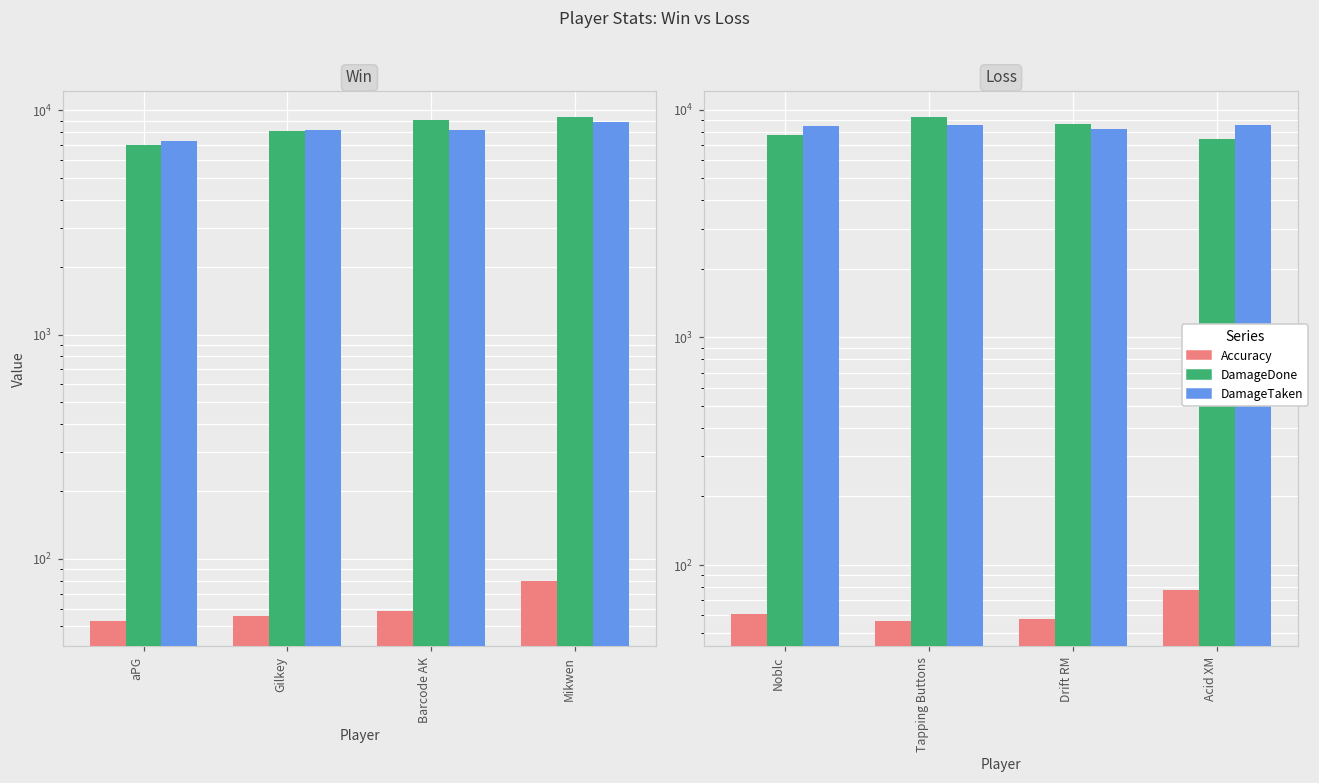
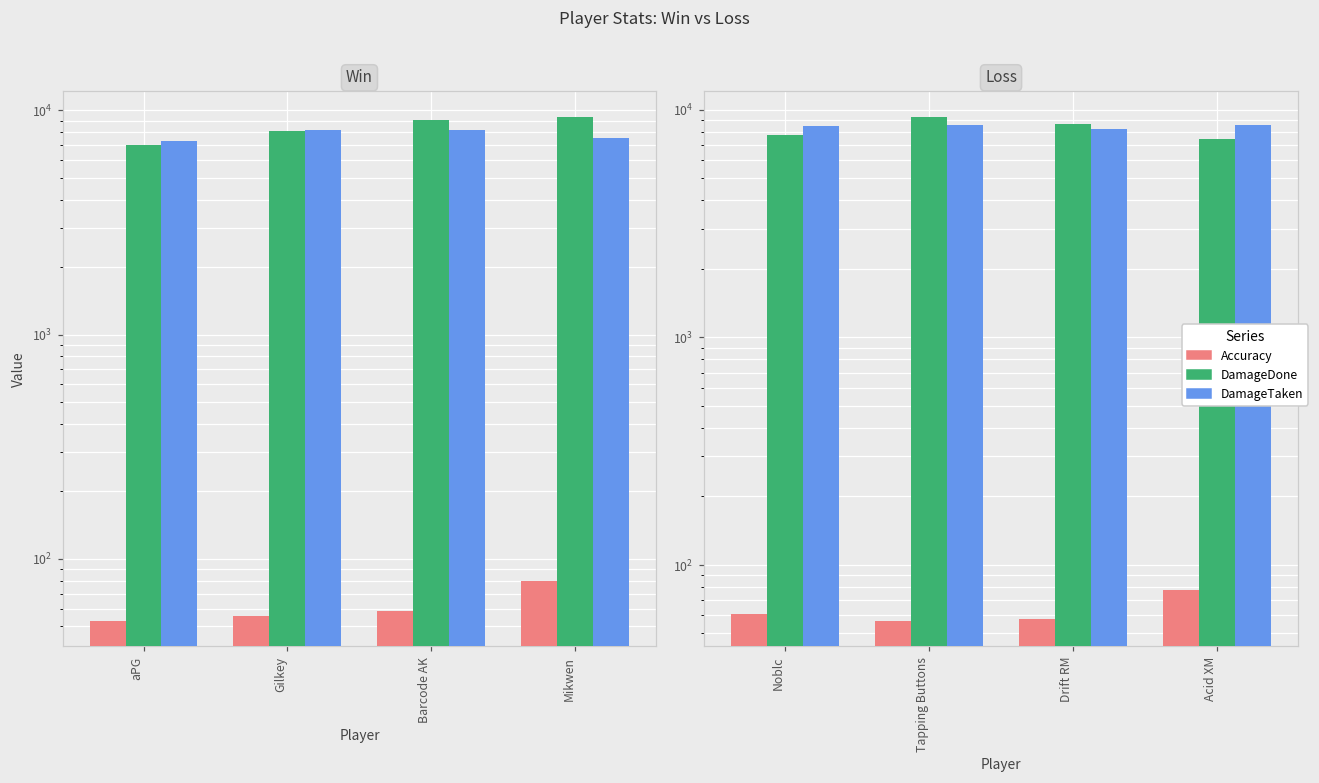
  {
    "Win": {
      "Accuracy": {
        "aPG": 53,
        "Gilkey": 55,
        "Barcode AK": 58,
        "Mikwen": 80
      },
      "DamageDone": {
        "aPG": 7000,
        "Gilkey": 8100,
        "Barcode AK": 9000,
        "Mikwen": 9000
      },
      "DamageTaken": {
        "aPG": 7300,
        "Gilkey": 8100,
        "Barcode AK": 8200,
-       "Mikwen": 9000
+       "Mikwen": 7500
      }
    },
    "Loss": {
      "Accuracy": {
        "Noblc": 61,
        "Tapping Buttons": 57,
        "Drift RM": 58,
        "Acid XM": 77
      },
      "DamageDone": {
        "Noblc": 7700,
        "Tapping Buttons": 9000,
        "Drift RM": 8600,
        "Acid XM": 7400
      },
      "DamageTaken": {
        "Noblc": 8500,
        "Tapping Buttons": 8500,
        "Drift RM": 8300,
        "Acid XM": 8500
      }
    }
  }
